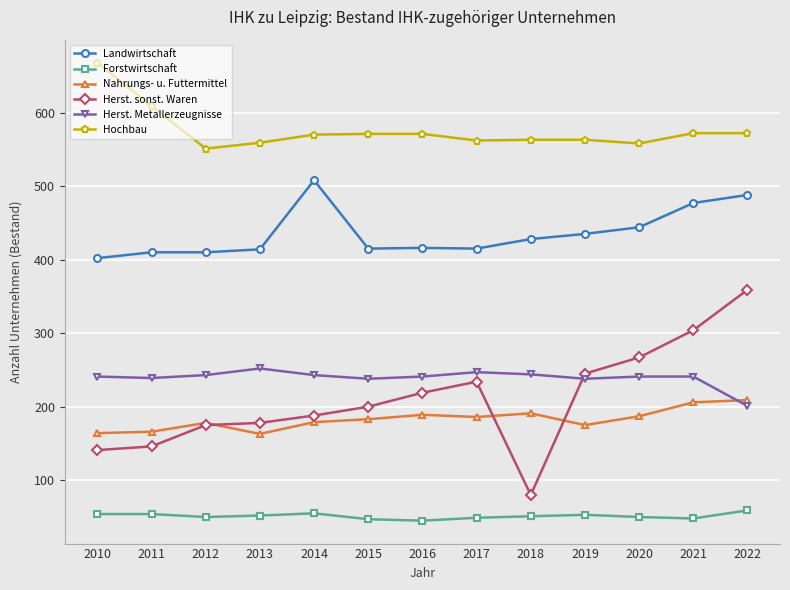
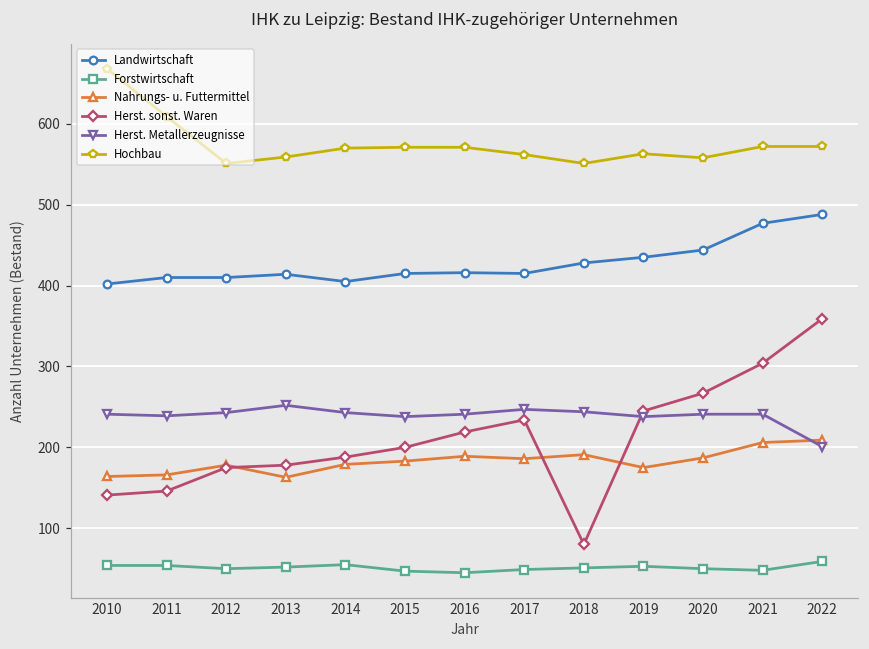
  {
    "Landwirtschaft": {
      "2010": 400,
      "2011": 410,
      "2012": 410,
      "2013": 410,
-     "2014": 510,
+     "2014": 410,
      "2015": 420,
      "2016": 420,
      "2017": 420,
      "2018": 430,
      "2019": 440,
      "2020": 440,
      "2021": 480,
      "2022": 490
    },
    "Forstwirtschaft": {
      "2010": 50,
      "2011": 50,
      "2012": 50,
      "2013": 50,
      "2014": 60,
      "2015": 50,
      "2016": 50,
      "2017": 50,
      "2018": 50,
      "2019": 50,
      "2020": 50,
      "2021": 50,
      "2022": 60
    },
    "Nahrungs- u. Futtermittel": {
      "2010": 160,
      "2011": 170,
      "2013": 160,
      "2014": 180,
      "2015": 180,
      "2016": 190,
      "2017": 190,
      "2018": 190,
      "2019": 180,
      "2020": 190,
      "2021": 210,
      "2022": 210
    },
    "Herst. sonst. Waren": {
      "2010": 140,
      "2011": 150,
      "2013": 180,
      "2014": 190,
      "2015": 200,
      "2016": 220,
      "2017": 230,
      "2018": 80,
      "2019": 250,
      "2020": 270,
      "2021": 300,
      "2022": 360
    },
    "Herst. Metallerzeugnisse": {
      "2010": 240,
      "2011": 240,
      "2012": 240,
      "2013": 250,
      "2014": 240,
      "2015": 240,
      "2016": 240,
      "2017": 250,
      "2018": 240,
      "2019": 240,
      "2020": 240,
      "2021": 240,
      "2022": 200
    },
    "Hochbau": {
      "2012": 550,
      "2013": 560,
      "2014": 570,
      "2015": 570,
      "2016": 570,
      "2017": 560,
-     "2018": 560,
+     "2018": 550,
      "2019": 560,
      "2020": 560,
      "2021": 570,
      "2022": 570
    }
  }
